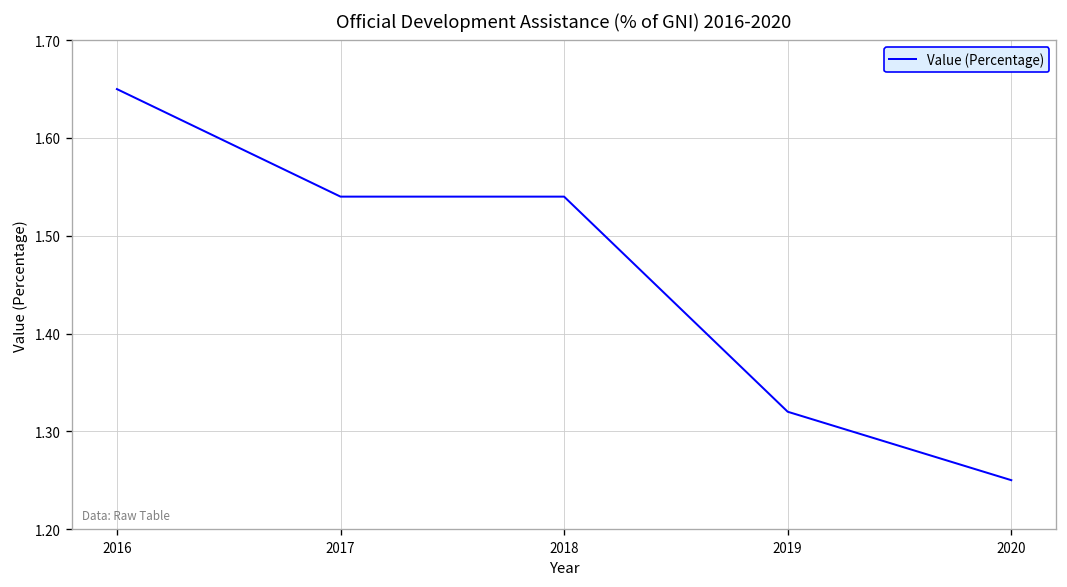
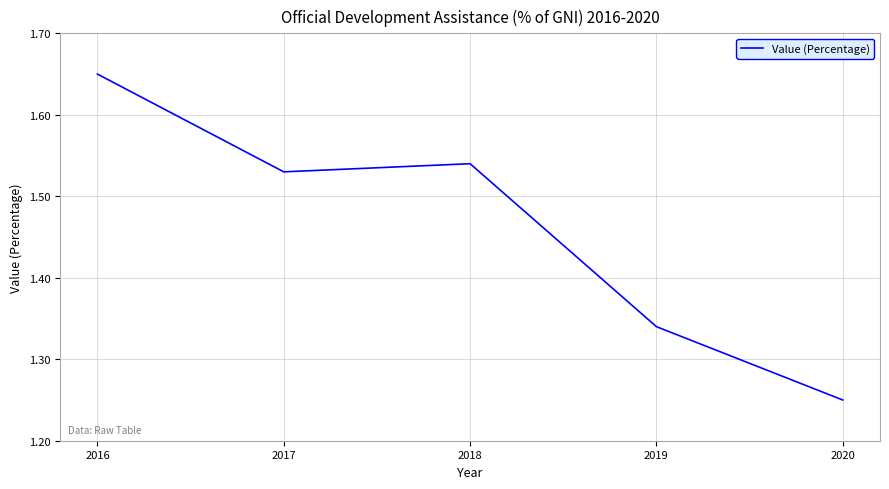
  {
    "2016": 1.65,
-   "2017": 1.54,
+   "2017": 1.53,
    "2018": 1.54,
-   "2019": 1.32,
+   "2019": 1.34,
    "2020": 1.25
  }
